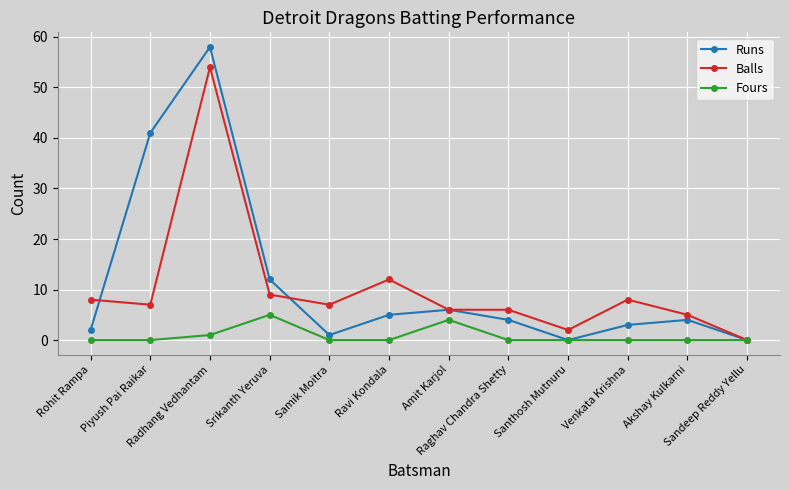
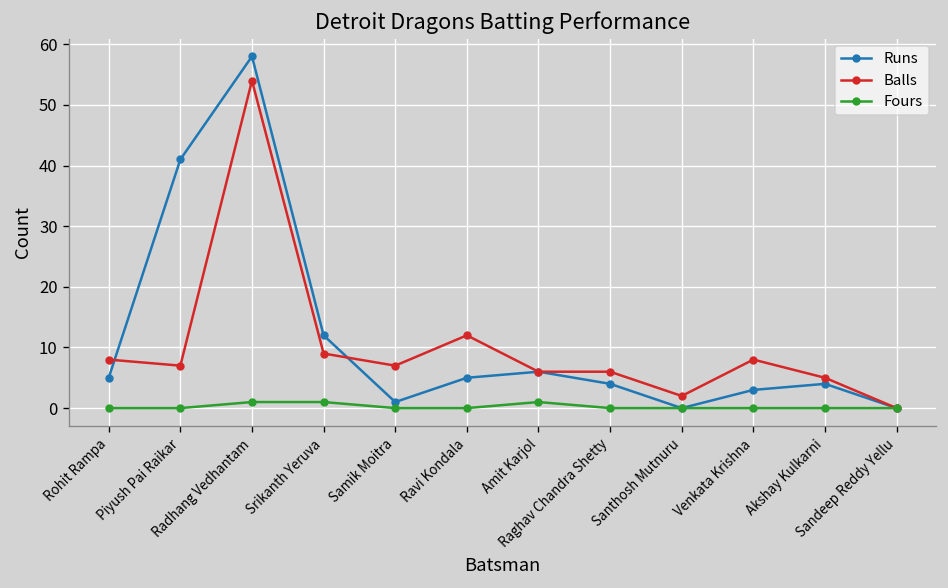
  {
    "Runs": {
-     "Rohit Rampa": 2,
+     "Rohit Rampa": 5,
      "Piyush Pai Raikar": 41,
      "Radhang Vedhantam": 58,
      "Srikanth Yeruva": 12,
      "Samik Moitra": 1,
      "Ravi Kondala": 5,
      "Raghav Chandra Shetty": 4,
      "Venkata Krishna": 3,
      "Akshay Kulkarni": 4
    },
    "Balls": {
      "Rohit Rampa": 8,
      "Piyush Pai Raikar": 7,
      "Radhang Vedhantam": 54,
      "Srikanth Yeruva": 9,
      "Samik Moitra": 7,
      "Ravi Kondala": 12,
      "Raghav Chandra Shetty": 6,
      "Santhosh Mutnuru": 2,
      "Venkata Krishna": 8,
      "Akshay Kulkarni": 5
    },
    "Fours": {
      "Rohit Rampa": 0,
      "Piyush Pai Raikar": 0,
      "Radhang Vedhantam": 1,
-     "Srikanth Yeruva": 5,
+     "Srikanth Yeruva": 1,
      "Samik Moitra": 0,
      "Ravi Kondala": 0,
-     "Amit Karjol": 4,
+     "Amit Karjol": 1,
      "Raghav Chandra Shetty": 0,
      "Venkata Krishna": 0,
      "Akshay Kulkarni": 0
    }
  }
